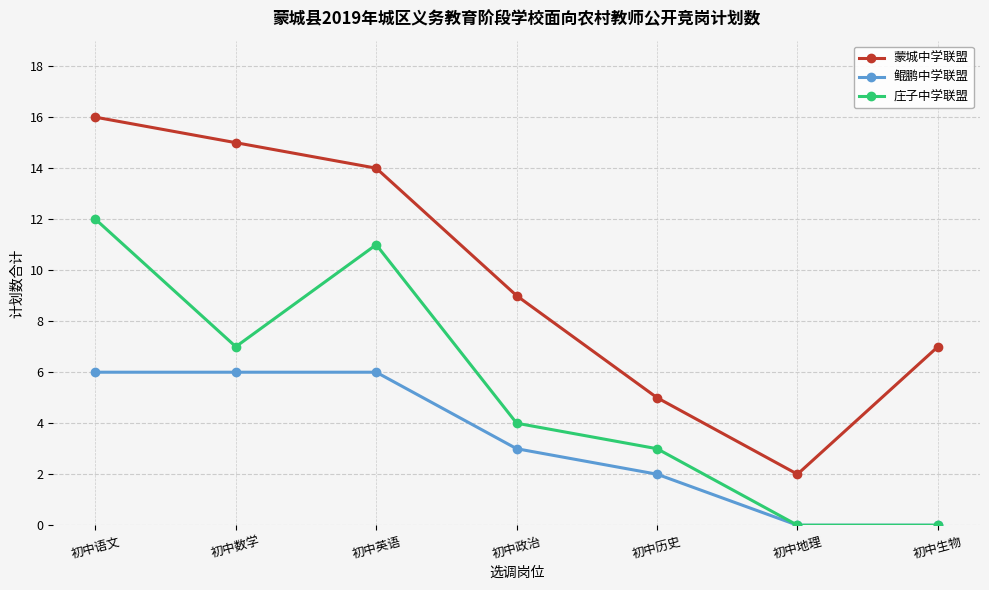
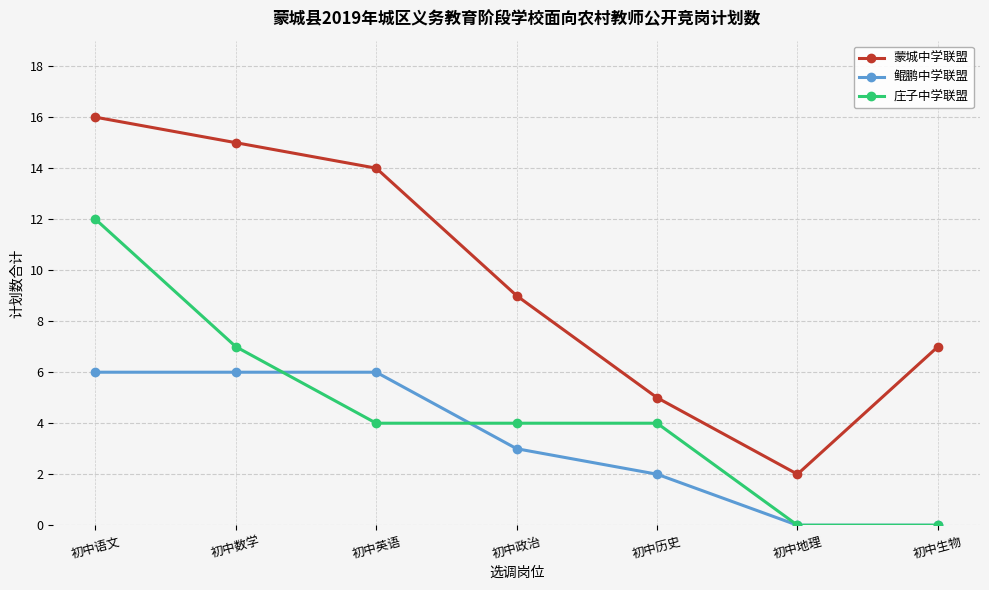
  {
    "蒙城中学联盟": {
      "初中语文": 16,
      "初中数学": 15,
      "初中英语": 14,
      "初中政治": 9,
      "初中历史": 5,
      "初中地理": 2,
      "初中生物": 7
    },
    "鲲鹏中学联盟": {
      "初中语文": 6,
      "初中数学": 6,
      "初中英语": 6,
      "初中政治": 3,
      "初中历史": 2
    },
    "庄子中学联盟": {
      "初中语文": 12,
      "初中数学": 7,
-     "初中英语": 11,
+     "初中英语": 4,
      "初中政治": 4,
-     "初中历史": 3
+     "初中历史": 4
    }
  }
